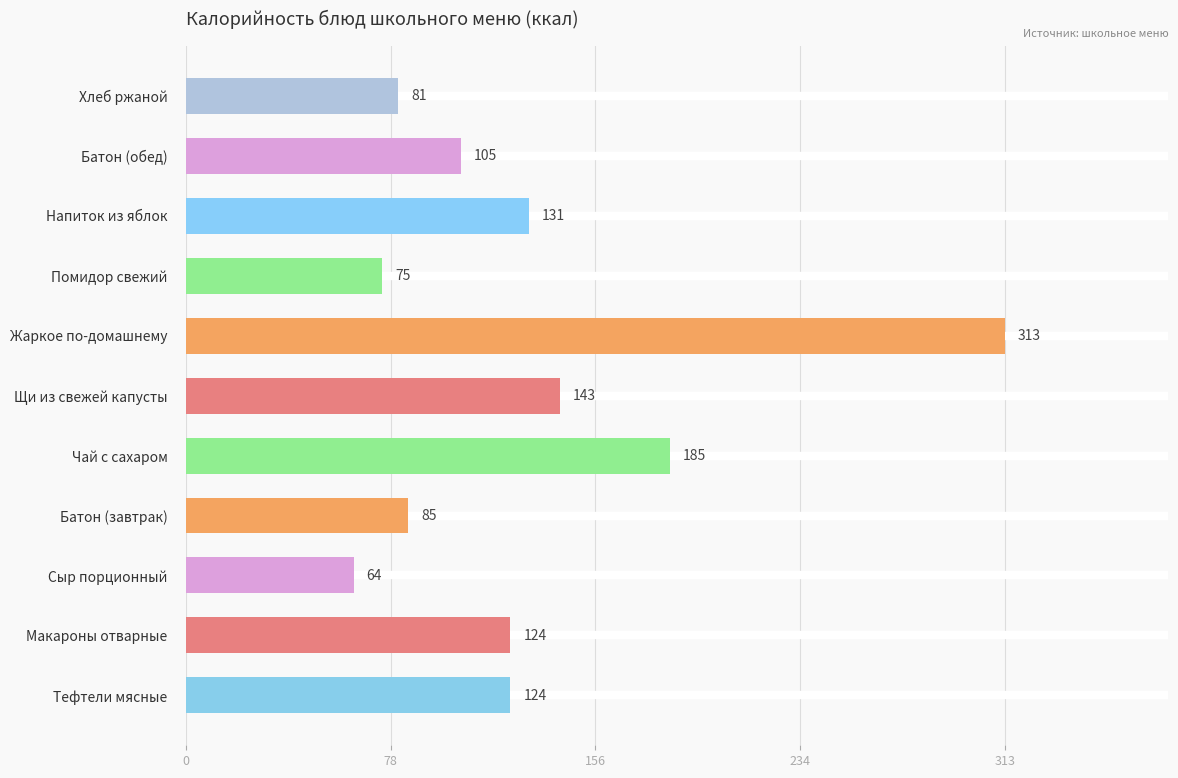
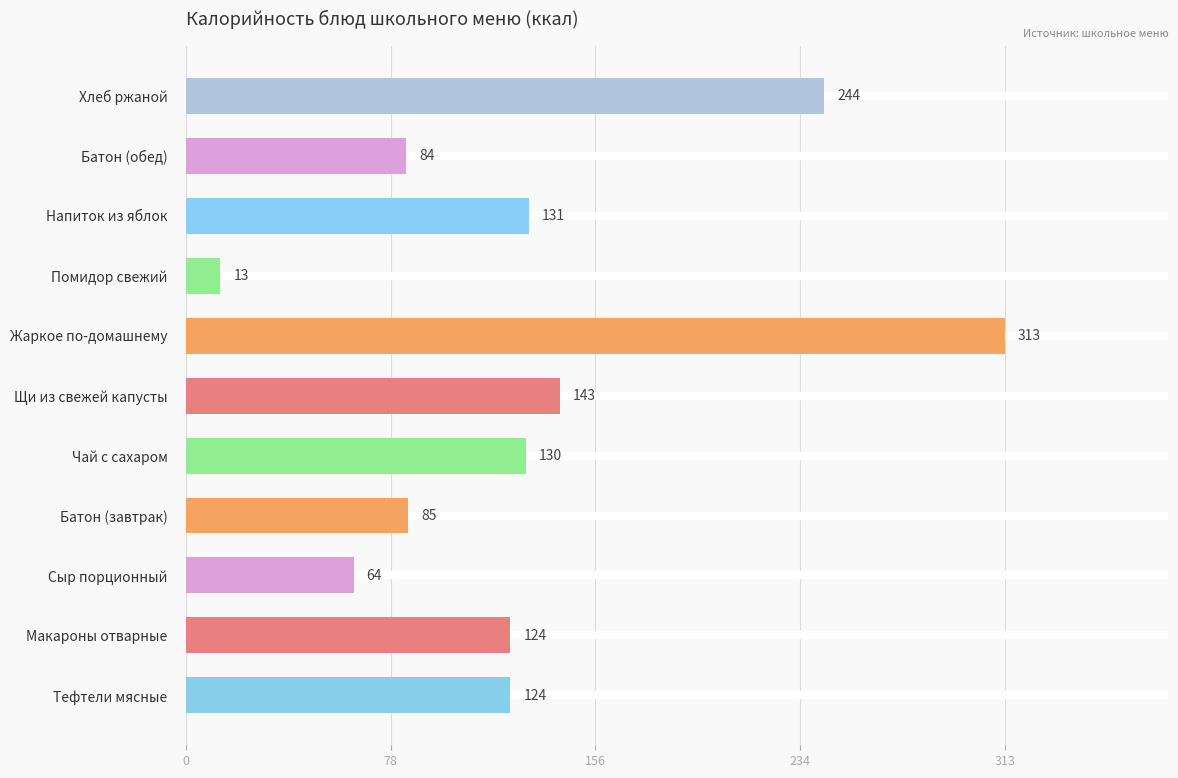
  {
-   "Хлеб ржаной": 81,
-   "Батон (обед)": 105,
+   "Хлеб ржаной": 244,
+   "Батон (обед)": 84,
    "Напиток из яблок": 131,
-   "Помидор свежий": 75,
+   "Помидор свежий": 13,
    "Жаркое по-домашнему": 313,
    "Щи из свежей капусты": 143,
-   "Чай с сахаром": 185,
+   "Чай с сахаром": 130,
    "Батон (завтрак)": 85,
    "Сыр порционный": 64,
    "Макароны отварные": 124,
    "Тефтели мясные": 124
  }
